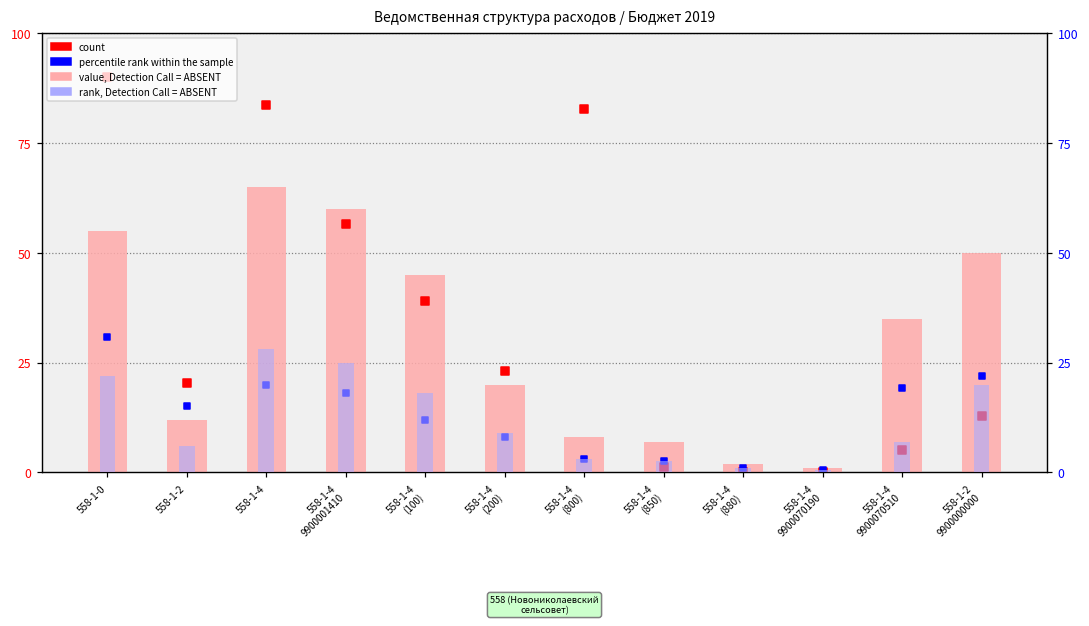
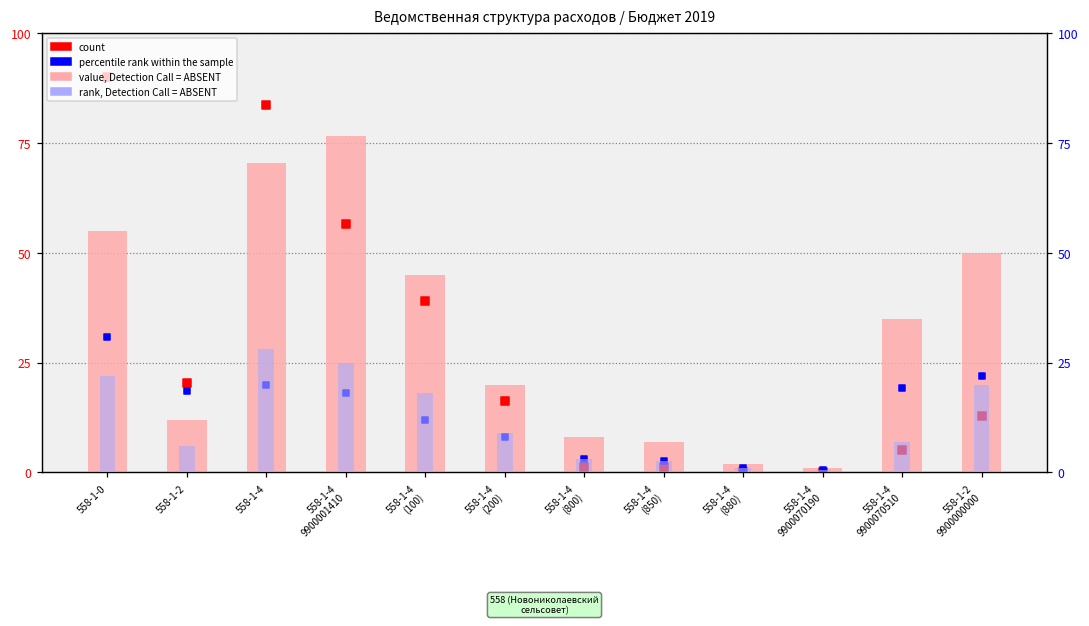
  {
    "value, Detection Call = ABSENT": {
      "558-1-0": 55,
      "558-1-2": 12,
-     "558-1-4": 65,
-     "558-1-4 9900001410": 60,
+     "558-1-4": 70,
+     "558-1-4 9900001410": 77,
      "558-1-4 (100)": 45,
      "558-1-4 (200)": 20,
      "558-1-4 (800)": 8,
      "558-1-4 (850)": 7,
      "558-1-4 (880)": 2,
      "558-1-4 9900070190": 1,
      "558-1-4 9900070510": 35,
      "558-1-2 9900000000": 50
    },
    "count": {
-     "558-1-4 (200)": 23,
-     "558-1-4 (800)": 83
+     "558-1-4 (200)": 16,
+     "558-1-4 (800)": 1
    },
    "percentile rank within the sample": {
-     "558-1-2": 15
+     "558-1-2": 19
    },
    "rank, Detection Call = ABSENT": {
      "558-1-0": 22,
      "558-1-2": 6,
      "558-1-4": 28,
      "558-1-4 9900001410": 25,
      "558-1-4 (100)": 18,
      "558-1-4 (200)": 9,
      "558-1-4 (800)": 3,
      "558-1-4 (850)": 3,
      "558-1-4 (880)": 1,
      "558-1-4 9900070510": 7,
      "558-1-2 9900000000": 20
    }
  }
